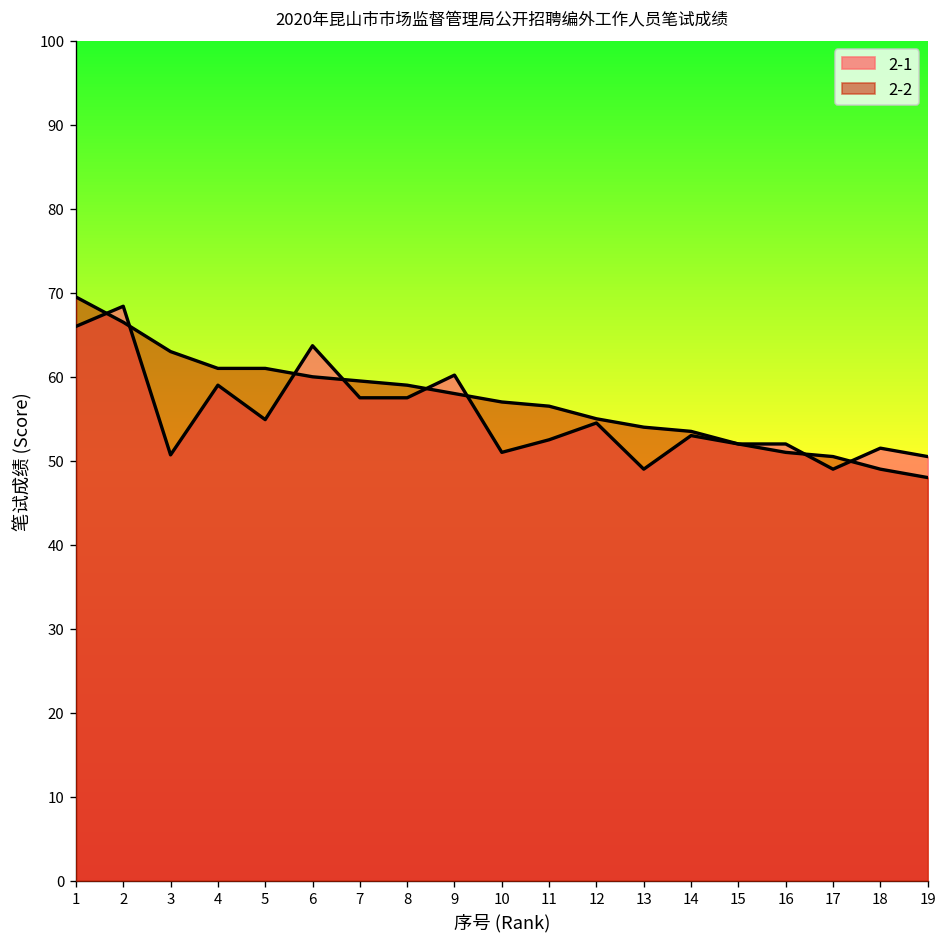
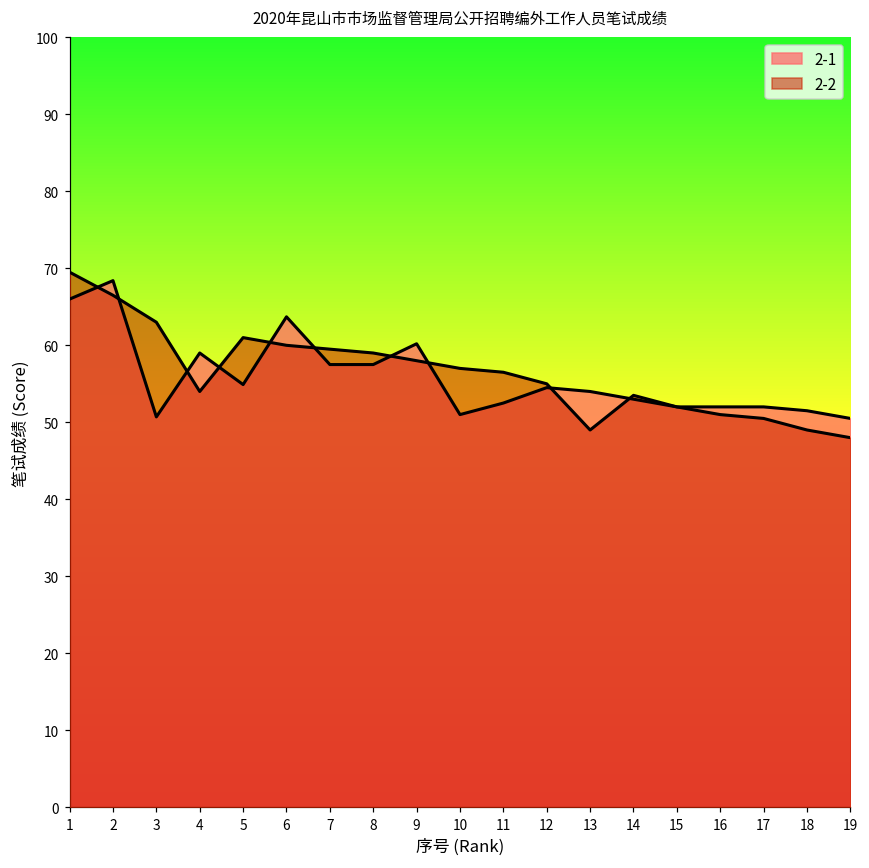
  {
    "2-1": {
      "1": 66,
      "2": 68,
      "3": 51,
      "4": 59,
      "5": 55,
      "6": 64,
      "7": 58,
      "8": 58,
      "9": 60,
      "10": 51,
      "11": 53,
      "12": 55,
-     "13": 49,
+     "13": 54,
      "14": 53,
      "16": 52,
-     "17": 49,
+     "17": 52,
      "18": 52,
      "19": 51
    },
    "2-2": {
      "1": 70,
      "2": 67,
      "3": 63,
-     "4": 61,
+     "4": 54,
      "5": 61,
      "6": 60,
      "7": 60,
      "8": 59,
      "9": 58,
      "10": 57,
      "11": 57,
      "12": 55,
-     "13": 54,
+     "13": 49,
      "14": 54,
      "16": 51,
      "17": 51,
      "18": 49,
      "19": 48
    }
  }
